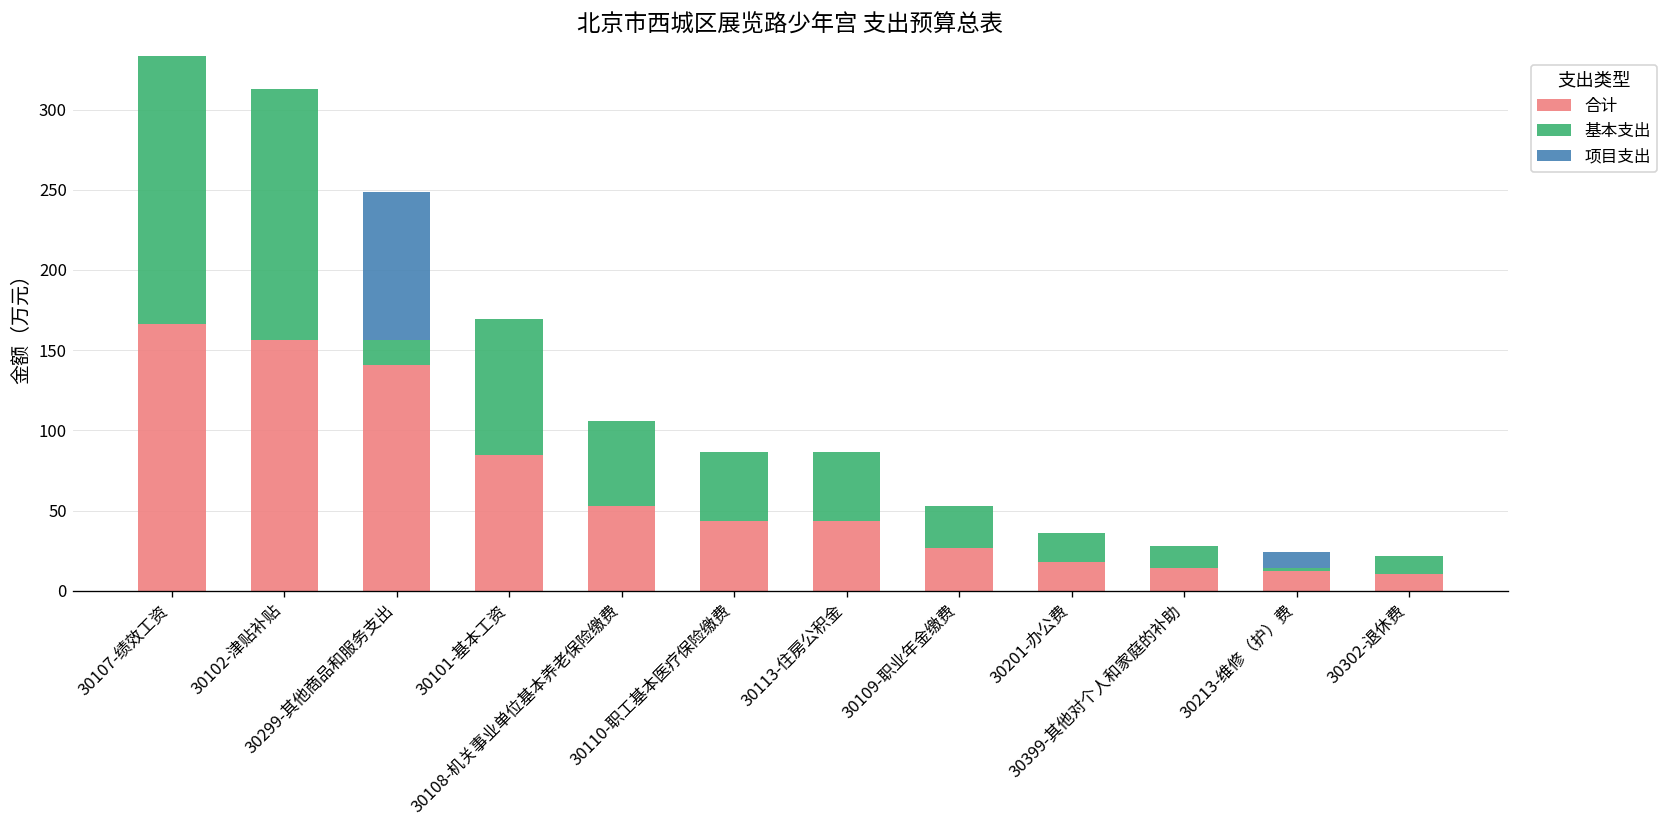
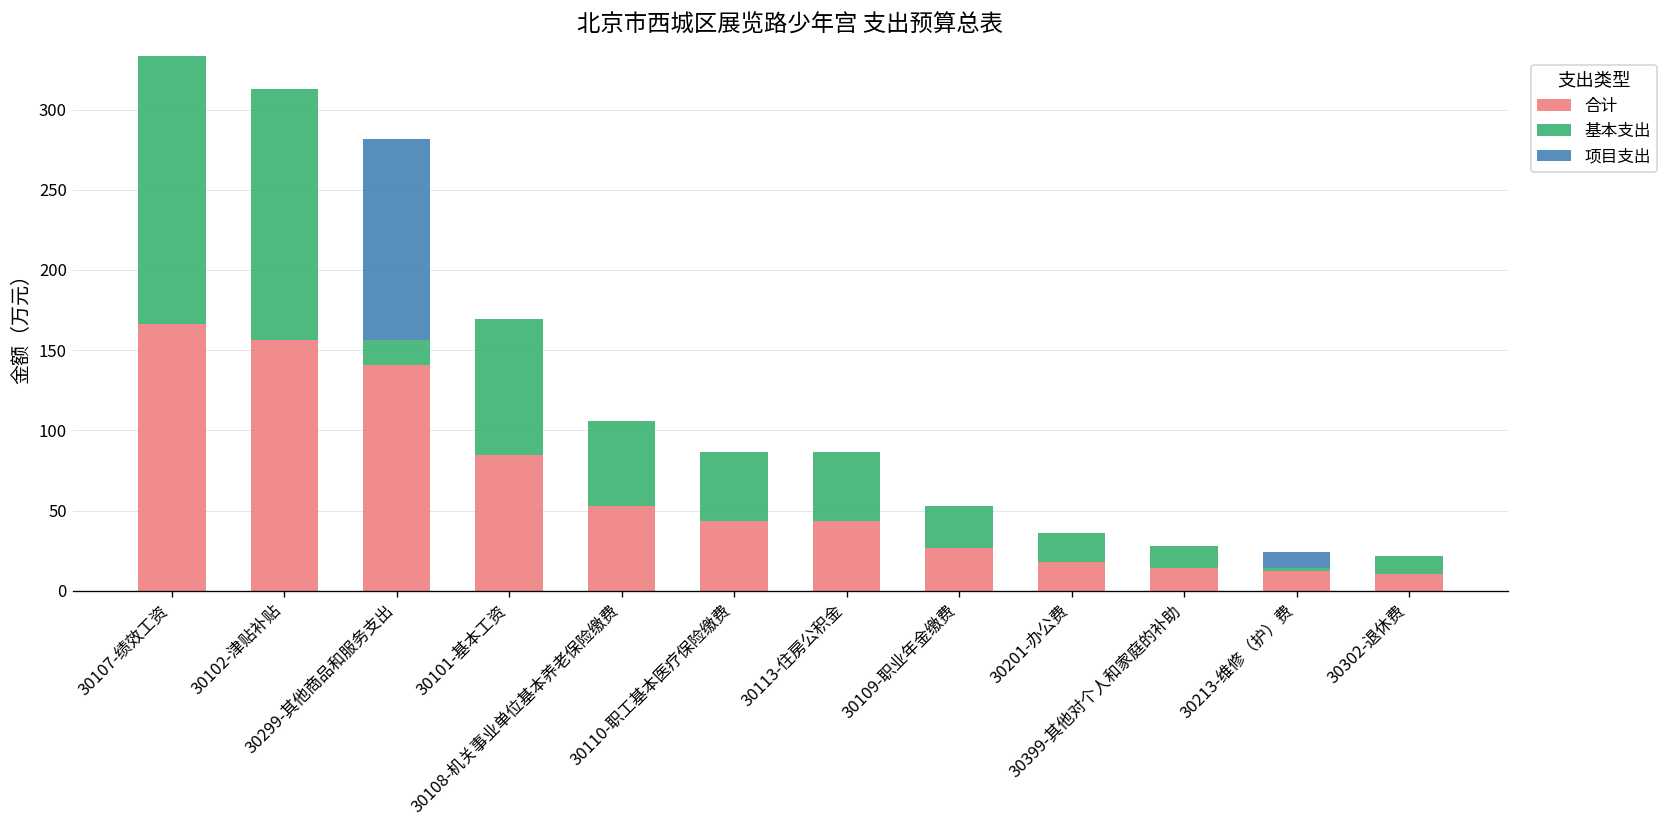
  {
    "合计": {
      "30107-绩效工资": 167,
      "30102-津贴补贴": 156,
      "30299-其他商品和服务支出": 141,
      "30101-基本工资": 85,
      "30108-机关事业单位基本养老保险缴费": 53,
      "30110-职工基本医疗保险缴费": 43,
      "30113-住房公积金": 43,
      "30109-职业年金缴费": 26,
      "30201-办公费": 18,
      "30399-其他对个人和家庭的补助": 14,
      "30213-维修（护）费": 12,
      "30302-退休费": 11
    },
    "基本支出": {
      "30107-绩效工资": 167,
      "30102-津贴补贴": 156,
      "30299-其他商品和服务支出": 16,
      "30101-基本工资": 85,
      "30108-机关事业单位基本养老保险缴费": 53,
      "30110-职工基本医疗保险缴费": 43,
      "30113-住房公积金": 43,
      "30109-职业年金缴费": 26,
      "30201-办公费": 18,
      "30399-其他对个人和家庭的补助": 14,
      "30213-维修（护）费": 2,
      "30302-退休费": 11
    },
    "项目支出": {
      "30107-绩效工资": 0,
      "30102-津贴补贴": 0,
-     "30299-其他商品和服务支出": 92,
+     "30299-其他商品和服务支出": 125,
      "30101-基本工资": 0,
      "30108-机关事业单位基本养老保险缴费": 0,
      "30110-职工基本医疗保险缴费": 0,
      "30113-住房公积金": 0,
      "30109-职业年金缴费": 0,
      "30201-办公费": 0,
      "30399-其他对个人和家庭的补助": 0,
      "30213-维修（护）费": 10,
      "30302-退休费": 0
    }
  }
